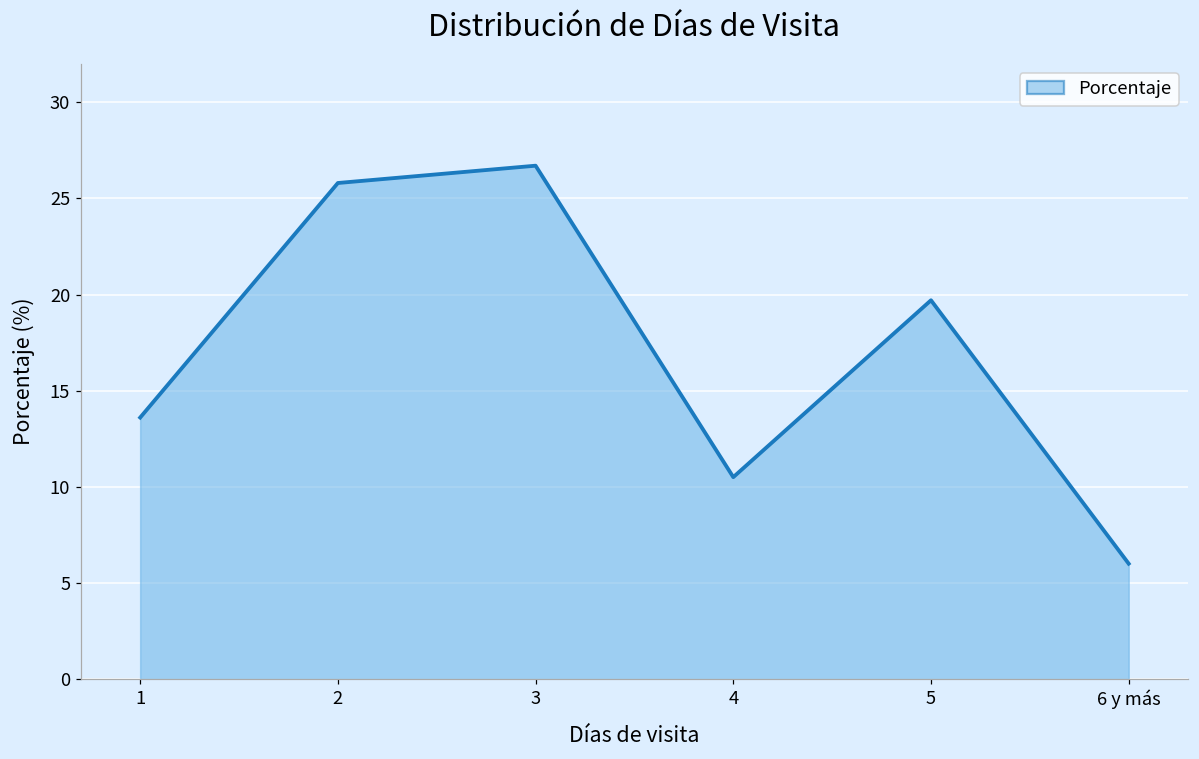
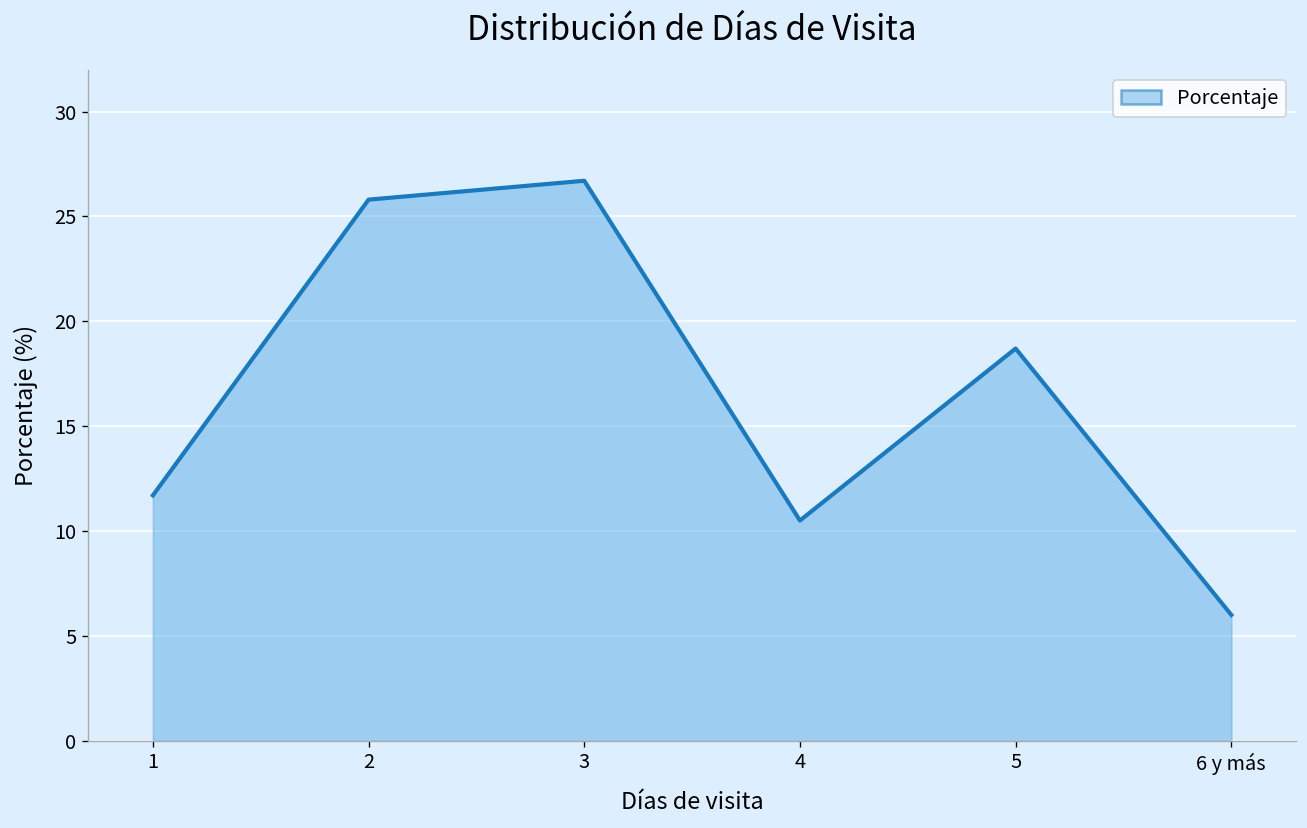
  {
-   "1": 13.6,
+   "1": 11.7,
    "2": 25.8,
    "3": 26.7,
    "4": 10.5,
-   "5": 19.7,
+   "5": 18.7,
    "6 y más": 6.0
  }
